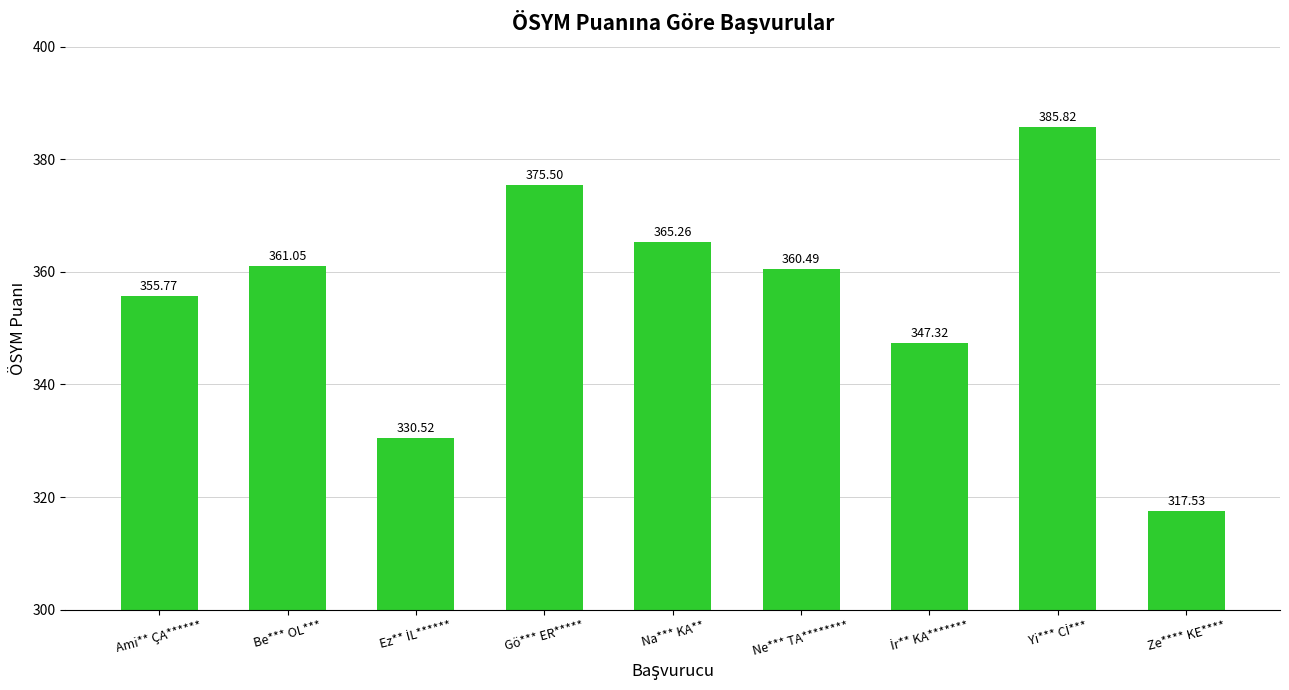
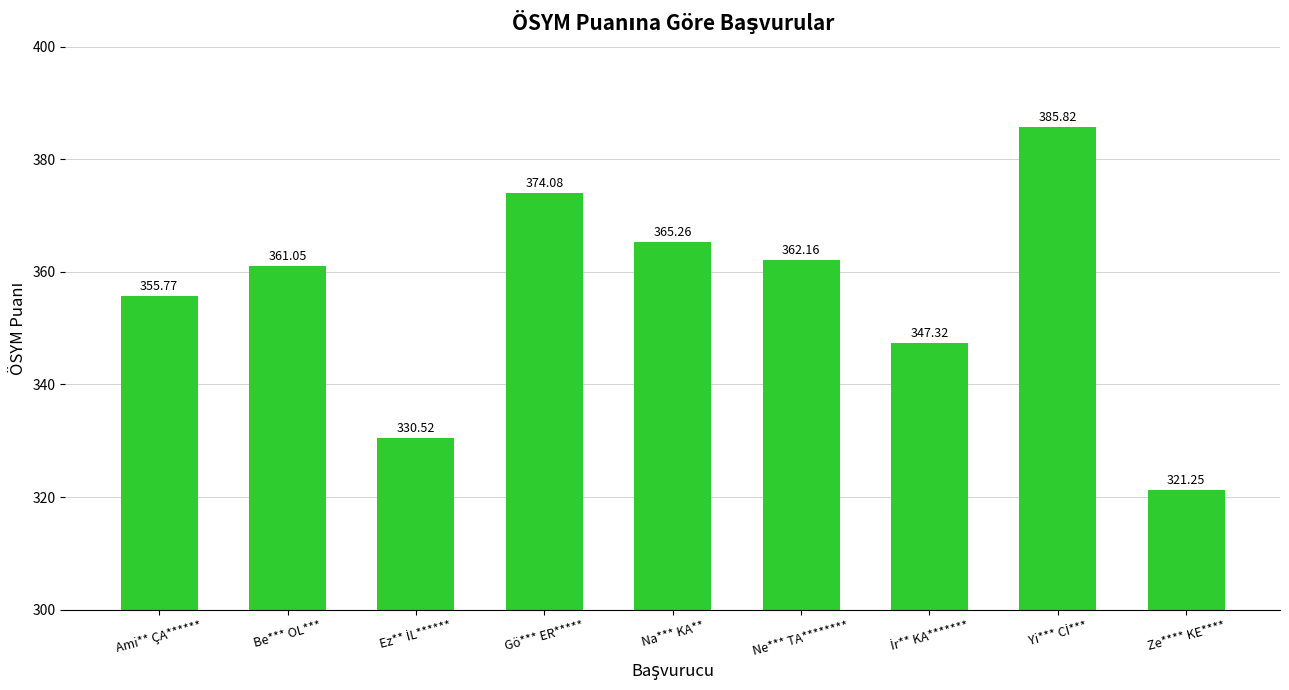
  {
    "Ami** ÇA******": 355.77,
    "Be*** OL***": 361.05,
    "Ez** İL******": 330.52,
-   "Gö*** ER*****": 375.50,
+   "Gö*** ER*****": 374.08,
    "Na*** KA**": 365.26,
-   "Ne*** TA********": 360.49,
+   "Ne*** TA********": 362.16,
    "İr** KA*******": 347.32,
    "Yi*** Cİ***": 385.82,
-   "Ze**** KE****": 317.53
+   "Ze**** KE****": 321.25
  }
